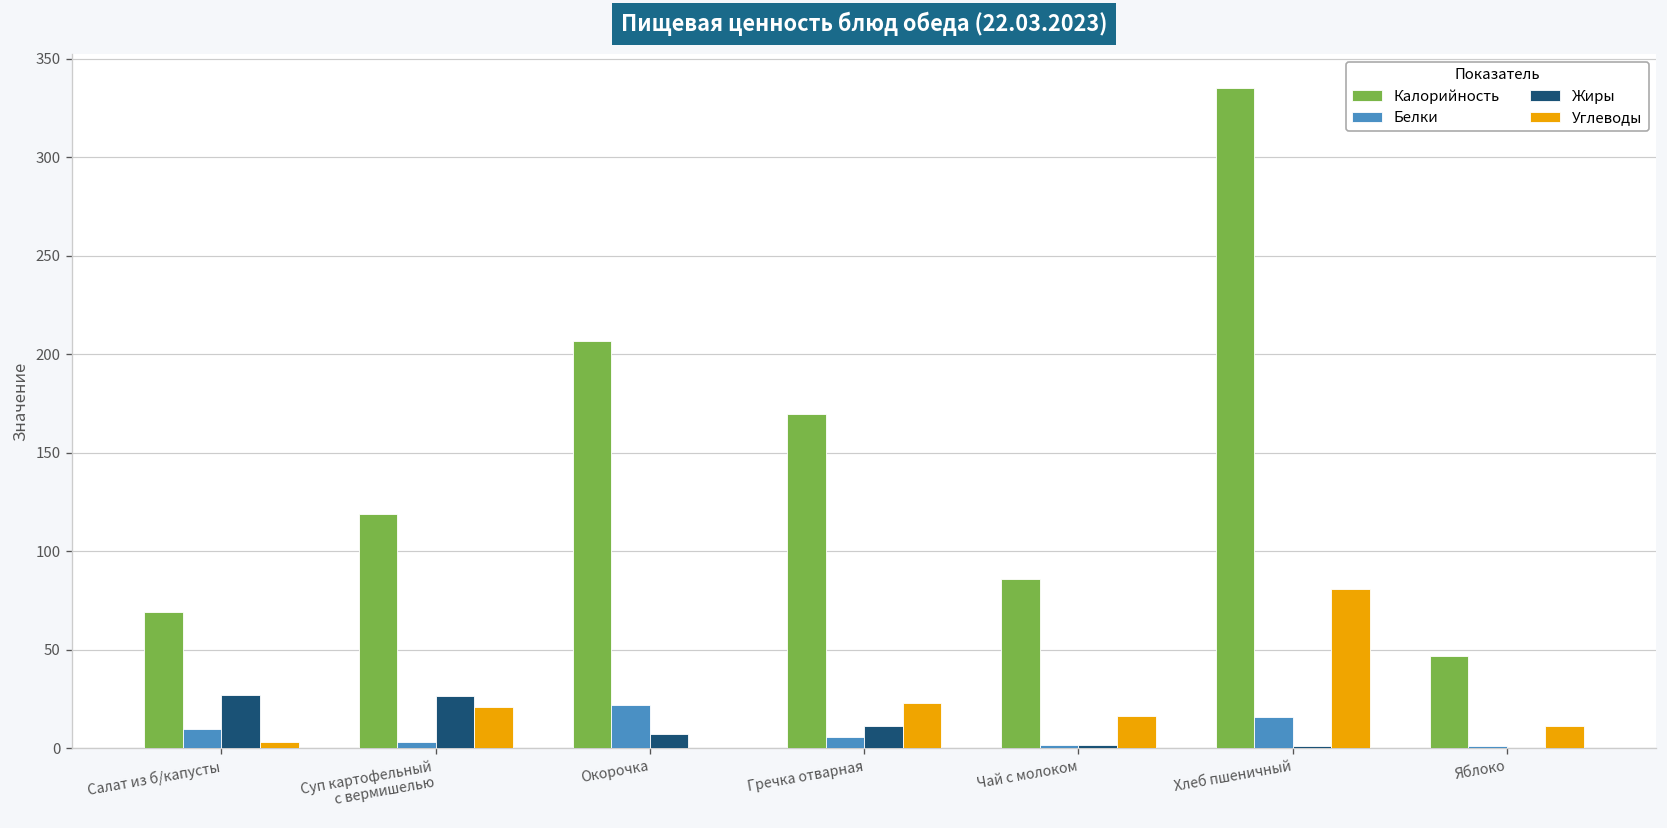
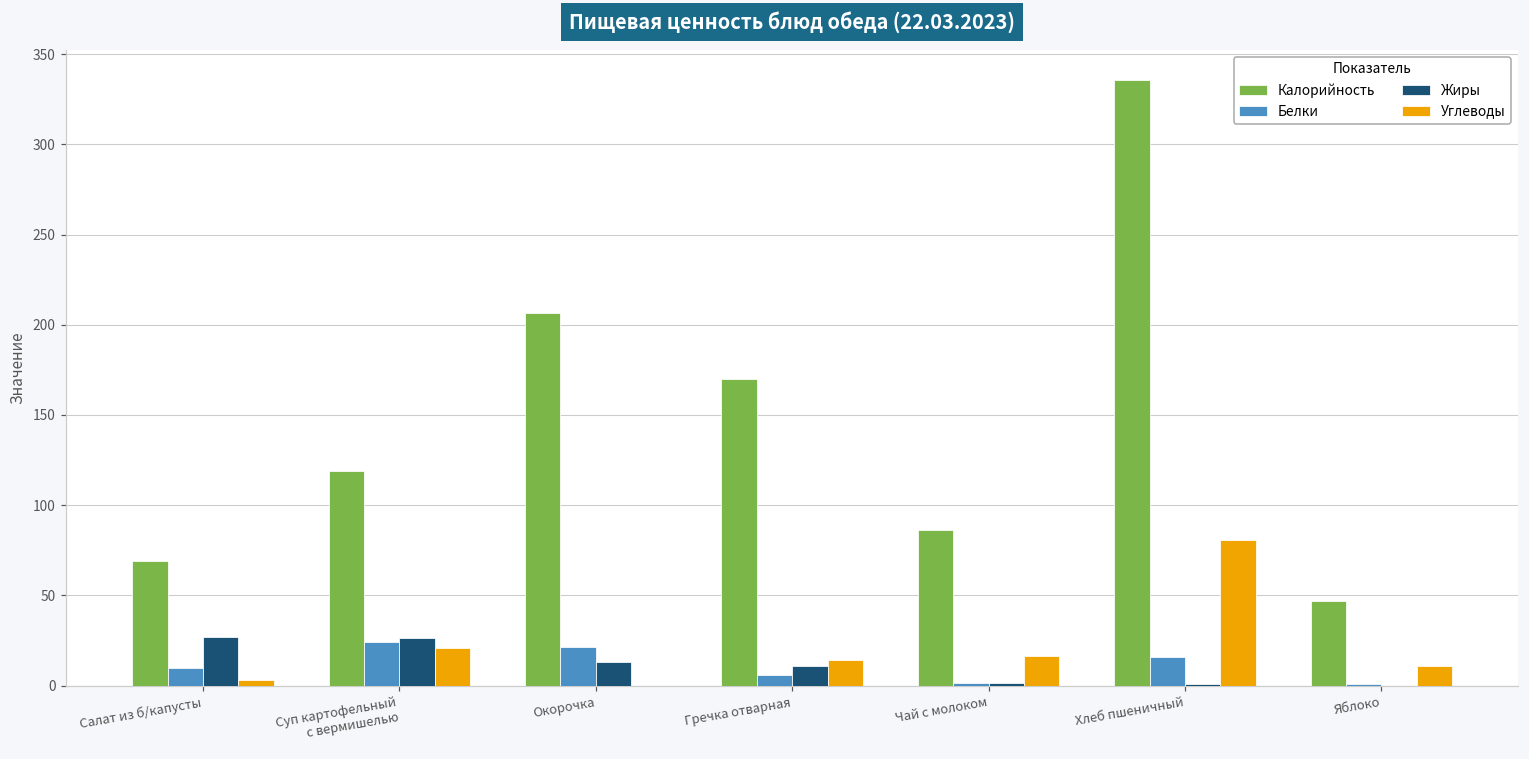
  {
    "Калорийность": {
      "Салат из б/капусты": 69,
      "Суп картофельный с вермишелью": 119,
      "Окорочка": 207,
      "Гречка отварная": 170,
      "Чай с молоком": 86,
      "Хлеб пшеничный": 336,
      "Яблоко": 47
    },
    "Белки": {
      "Салат из б/капусты": 10,
-     "Суп картофельный с вермишелью": 3,
+     "Суп картофельный с вермишелью": 24,
      "Окорочка": 22,
      "Гречка отварная": 6,
      "Хлеб пшеничный": 16
    },
    "Жиры": {
      "Салат из б/капусты": 27,
      "Суп картофельный с вермишелью": 27,
-     "Окорочка": 7,
+     "Окорочка": 13,
      "Гречка отварная": 11,
      "Чай с молоком": 2,
      "Яблоко": 0
    },
    "Углеводы": {
      "Салат из б/капусты": 3,
      "Суп картофельный с вермишелью": 21,
      "Окорочка": 0,
-     "Гречка отварная": 23,
+     "Гречка отварная": 14,
      "Чай с молоком": 16,
      "Хлеб пшеничный": 81,
      "Яблоко": 11
    }
  }
